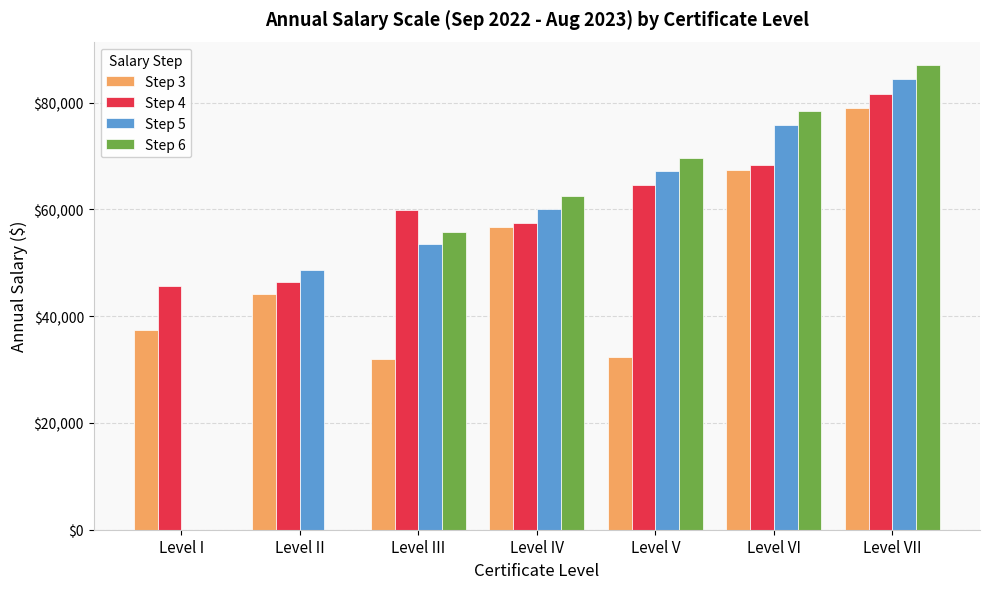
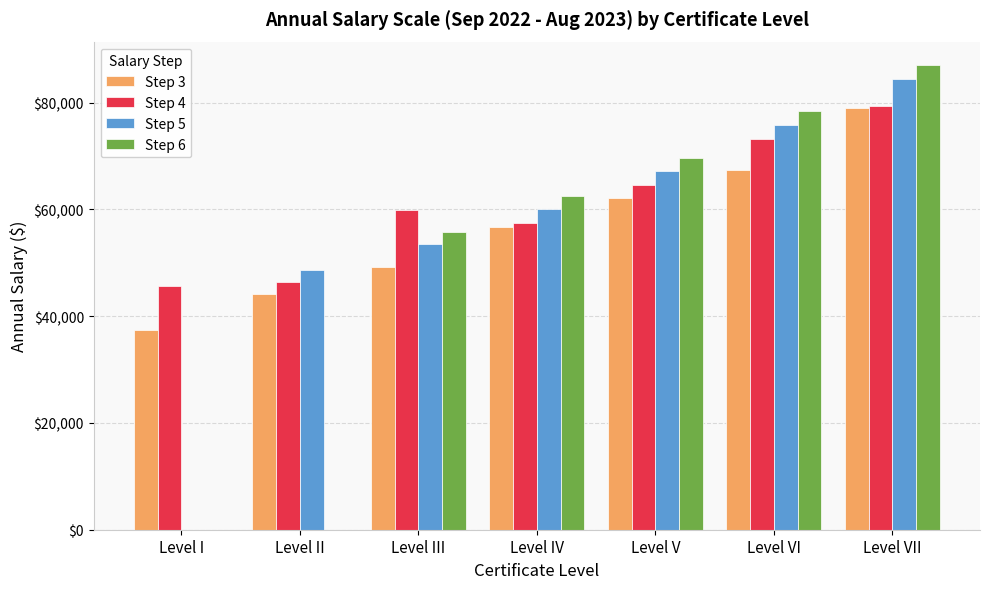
  {
    "Step 3": {
      "Level I": "$37,000",
      "Level II": "$44,000",
-     "Level III": "$32,000",
+     "Level III": "$49,000",
      "Level IV": "$57,000",
-     "Level V": "$32,000",
+     "Level V": "$62,000",
      "Level VI": "$67,000",
      "Level VII": "$79,000"
    },
    "Step 4": {
      "Level I": "$46,000",
      "Level II": "$46,000",
      "Level III": "$60,000",
      "Level IV": "$58,000",
      "Level V": "$65,000",
-     "Level VI": "$68,000",
-     "Level VII": "$82,000"
+     "Level VI": "$73,000",
+     "Level VII": "$79,000"
    }
  }
